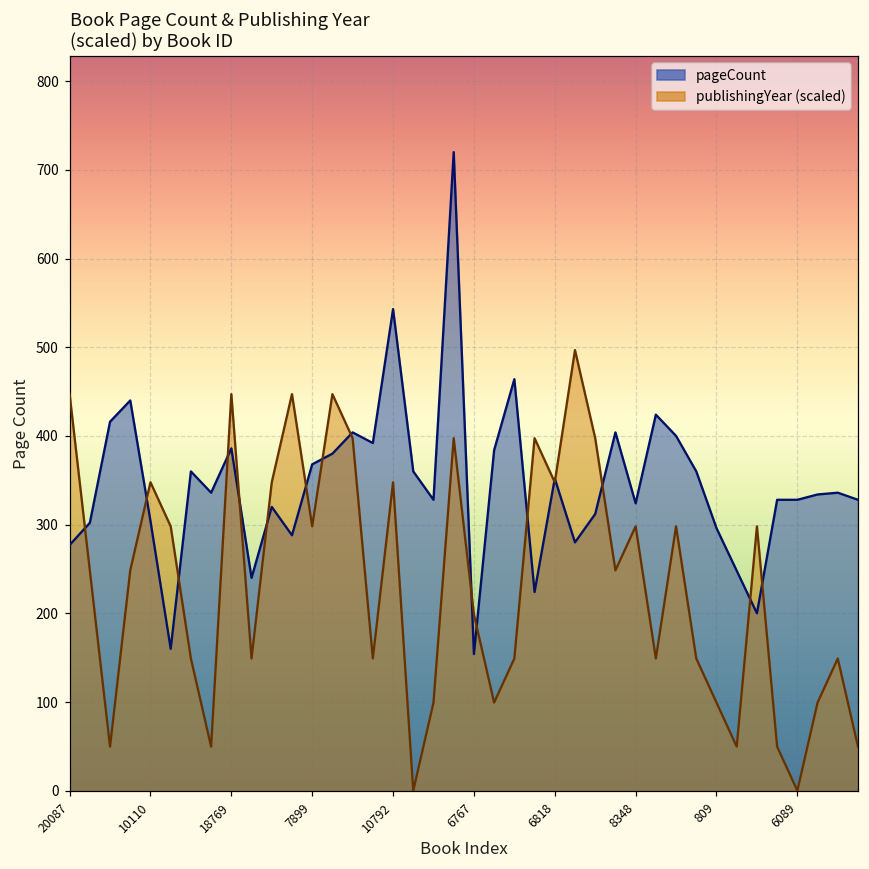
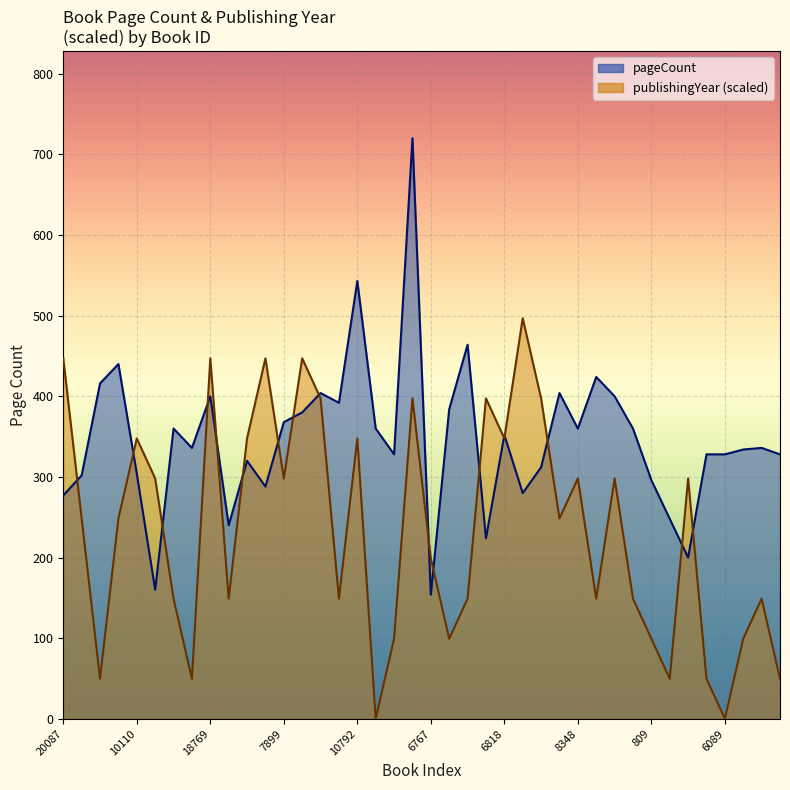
  {
    "pageCount": {
      "20087": 280,
      "10110": 300,
-     "18769": 390,
+     "18769": 400,
      "7899": 370,
      "10792": 540,
      "6767": 150,
      "6818": 350,
-     "8348": 320,
+     "8348": 360,
      "809": 300,
      "6089": 330
    }
  }
